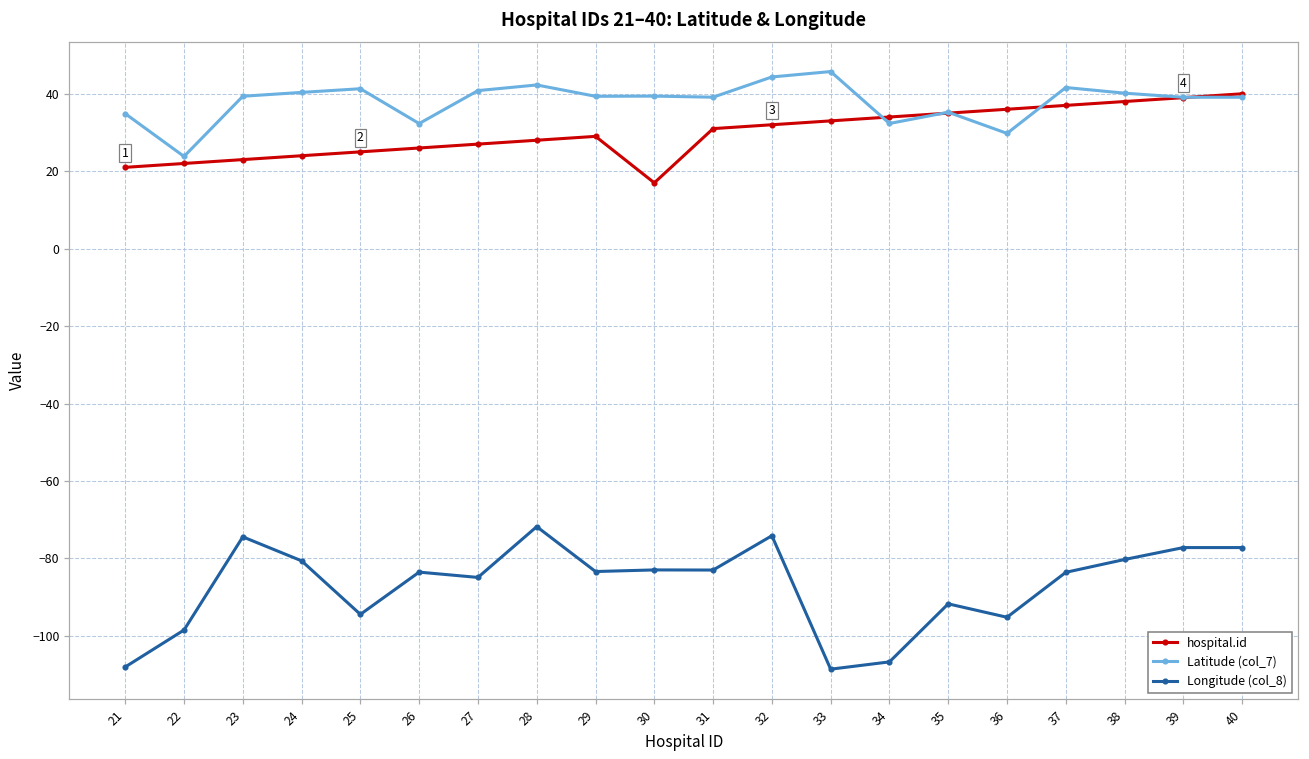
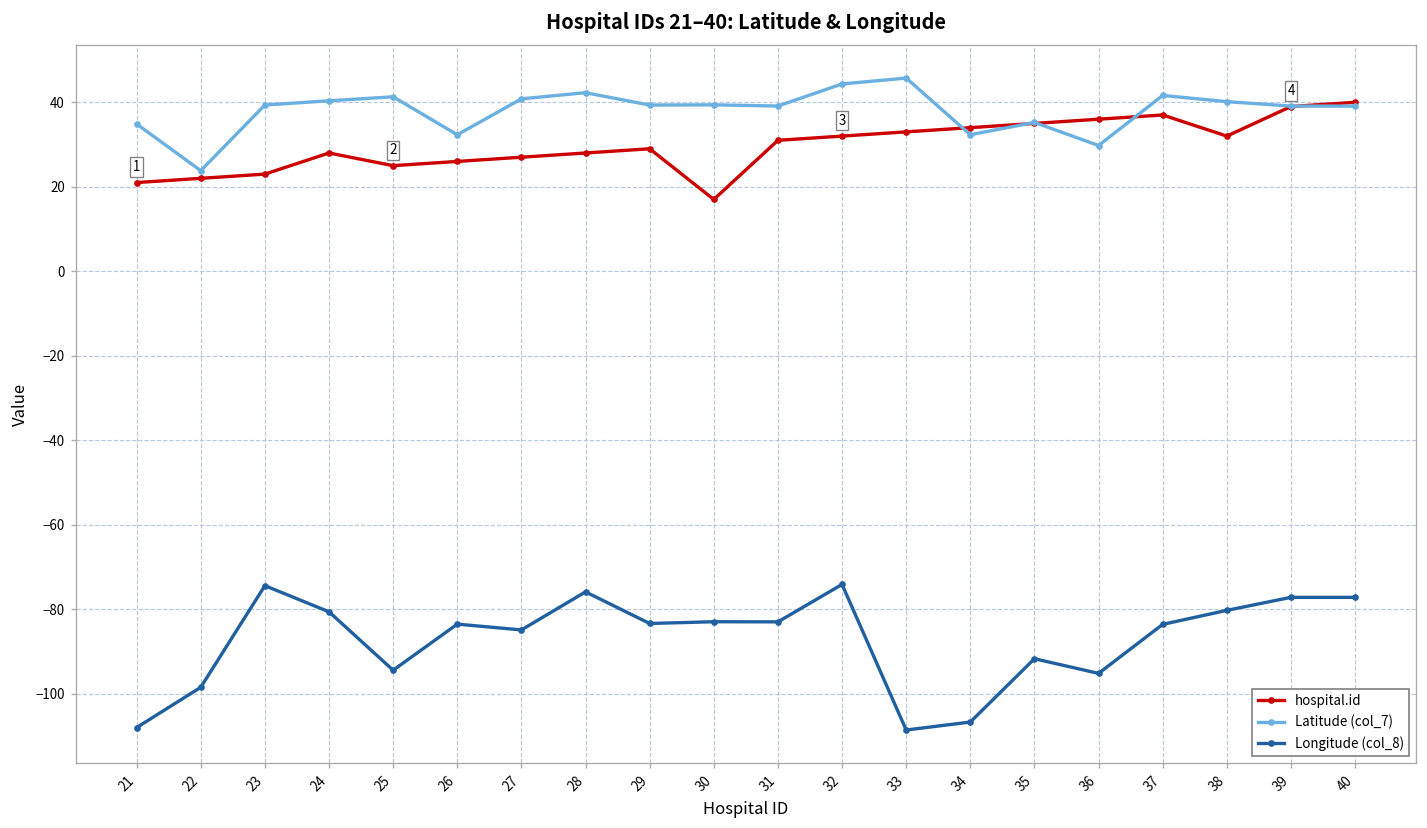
  {
    "hospital.id": {
      "22": 22,
      "23": 23,
-     "24": 24,
+     "24": 28,
      "26": 26,
      "27": 27,
      "28": 28,
      "29": 29,
      "30": 17,
      "31": 31,
      "33": 33,
      "34": 34,
      "36": 36,
      "37": 37,
-     "38": 38,
+     "38": 32,
      "40": 40
    },
    "Latitude (col_7)": {
      "21": 35,
      "22": 24,
      "23": 39,
      "24": 40,
      "25": 41,
      "26": 32,
      "27": 41,
      "28": 42,
      "29": 39,
      "30": 39,
      "31": 39,
      "32": 44,
      "33": 46,
      "34": 32,
      "36": 30,
      "37": 42,
      "38": 40,
      "40": 39
    },
    "Longitude (col_8)": {
      "21": -108,
      "22": -98,
      "23": -74,
      "24": -81,
      "25": -94,
      "26": -84,
      "27": -85,
-     "28": -72,
+     "28": -76,
      "29": -83,
      "30": -83,
      "31": -83,
      "32": -74,
      "33": -109,
      "34": -107,
      "35": -92,
      "36": -95,
      "37": -84,
      "38": -80,
      "39": -77,
      "40": -77
    }
  }
